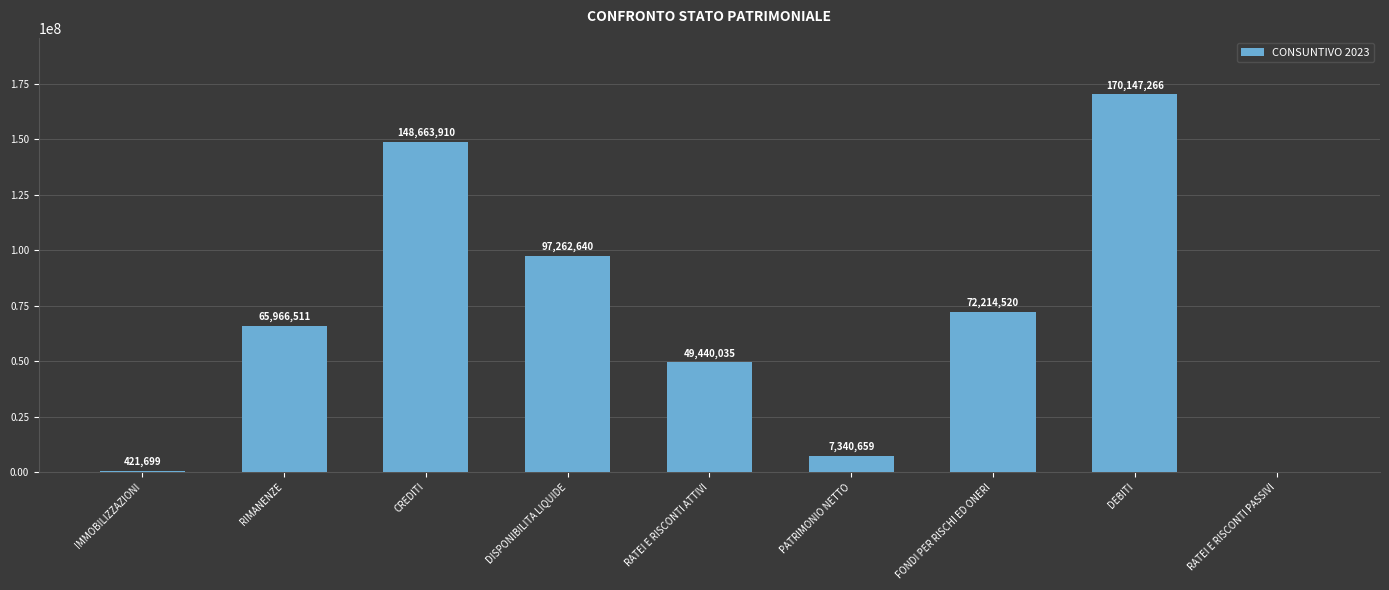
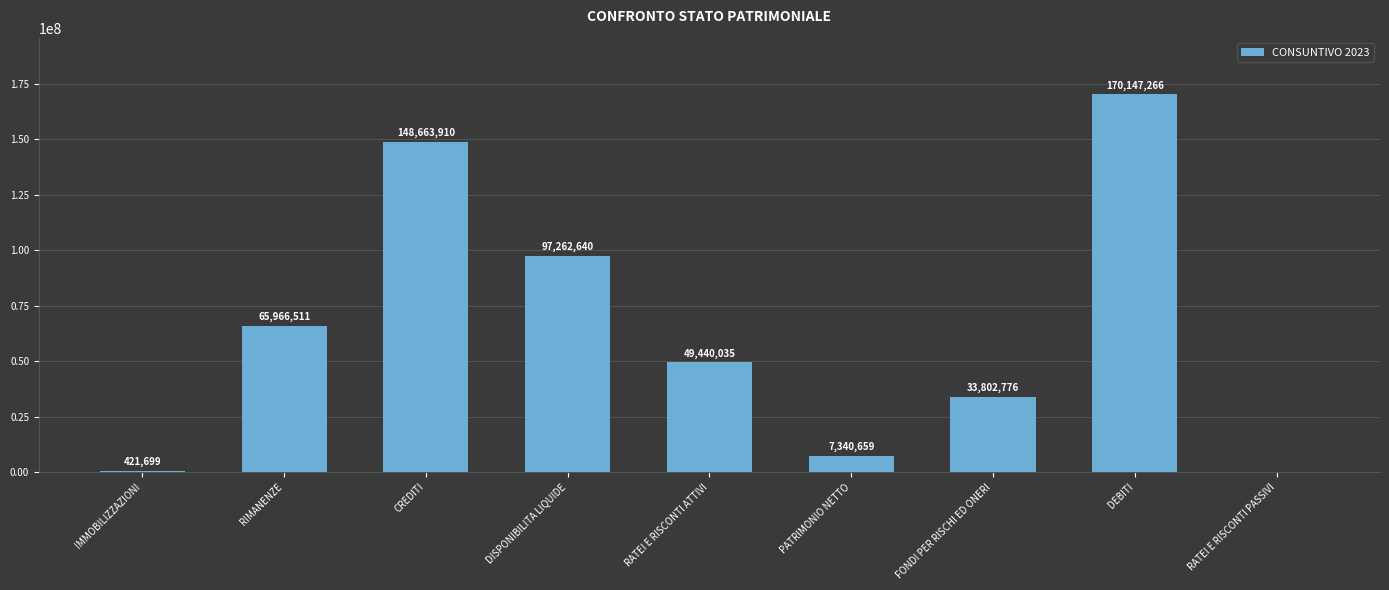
  {
    "IMMOBILIZZAZIONI": "421,699",
    "RIMANENZE": "65,966,511",
    "CREDITI": "148,663,910",
    "DISPONIBILITA LIQUIDE": "97,262,640",
    "RATEI E RISCONTI ATTIVI": "49,440,035",
    "PATRIMONIO NETTO": "7,340,659",
-   "FONDI PER RISCHI ED ONERI": "72,214,520",
+   "FONDI PER RISCHI ED ONERI": "33,802,776",
    "DEBITI": "170,147,266"
  }
